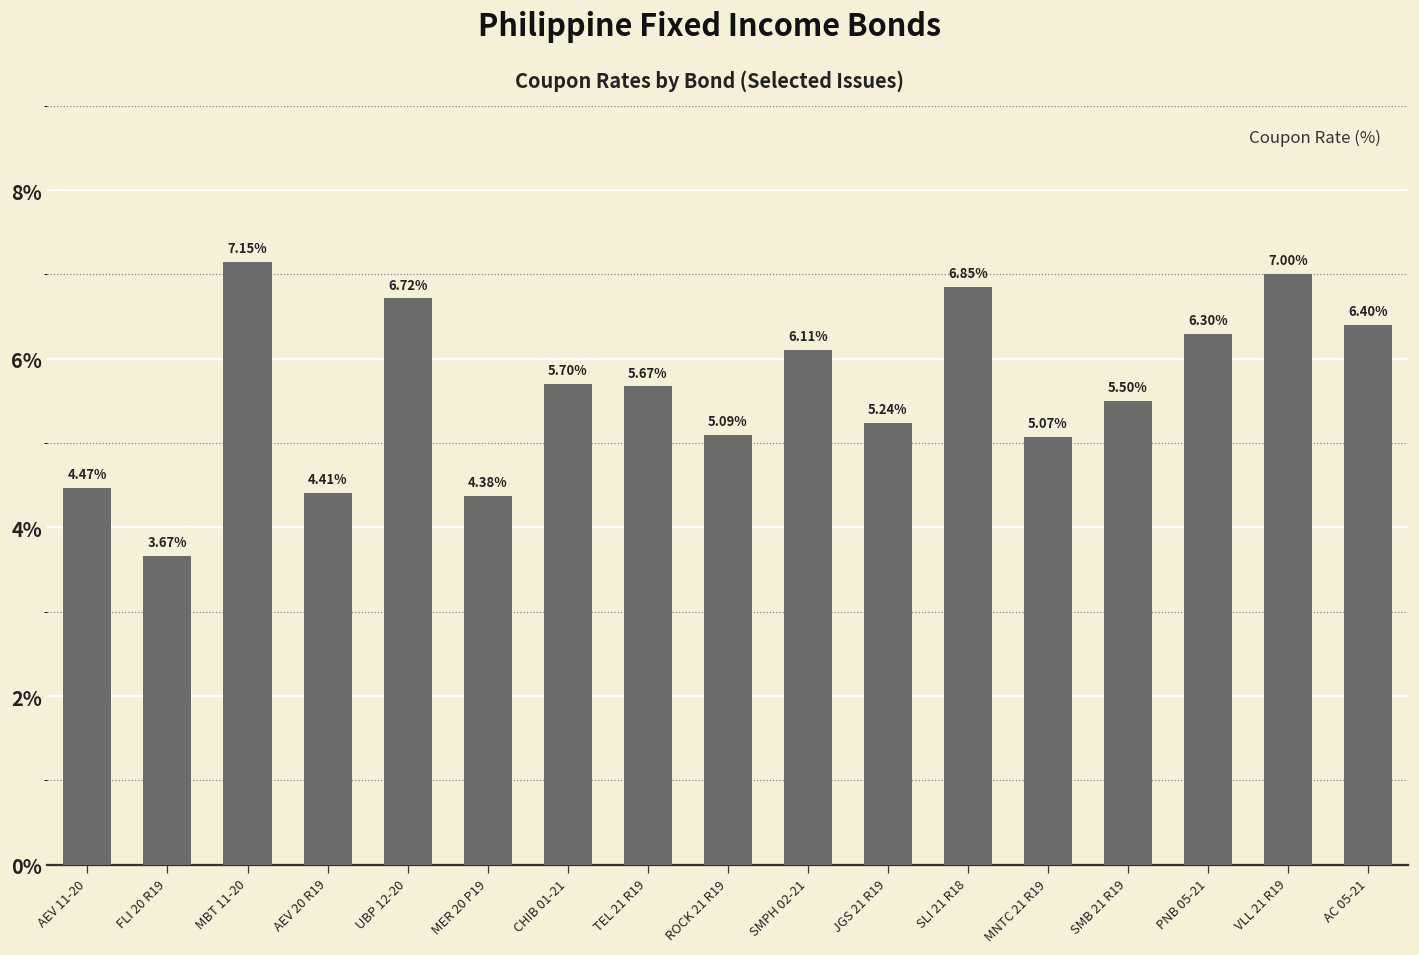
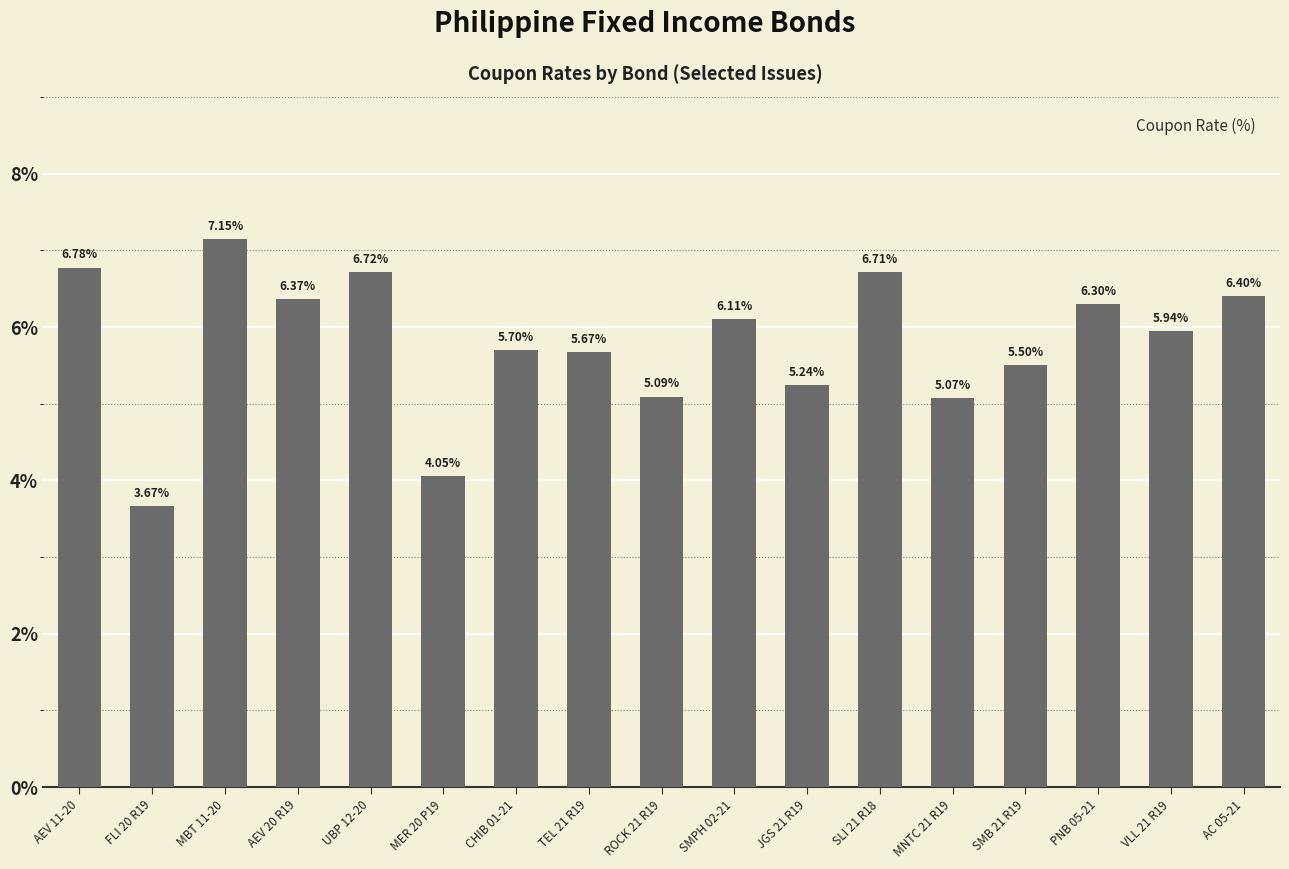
  {
-   "AEV 11-20": "4.47%",
+   "AEV 11-20": "6.78%",
    "FLI 20 R19": "3.67%",
    "MBT 11-20": "7.15%",
-   "AEV 20 R19": "4.41%",
+   "AEV 20 R19": "6.37%",
    "UBP 12-20": "6.72%",
-   "MER 20 P19": "4.38%",
+   "MER 20 P19": "4.05%",
    "CHIB 01-21": "5.70%",
    "TEL 21 R19": "5.67%",
    "ROCK 21 R19": "5.09%",
    "SMPH 02-21": "6.11%",
    "JGS 21 R19": "5.24%",
-   "SLI 21 R18": "6.85%",
+   "SLI 21 R18": "6.71%",
    "MNTC 21 R19": "5.07%",
    "SMB 21 R19": "5.50%",
    "PNB 05-21": "6.30%",
-   "VLL 21 R19": "7.00%",
+   "VLL 21 R19": "5.94%",
    "AC 05-21": "6.40%"
  }
